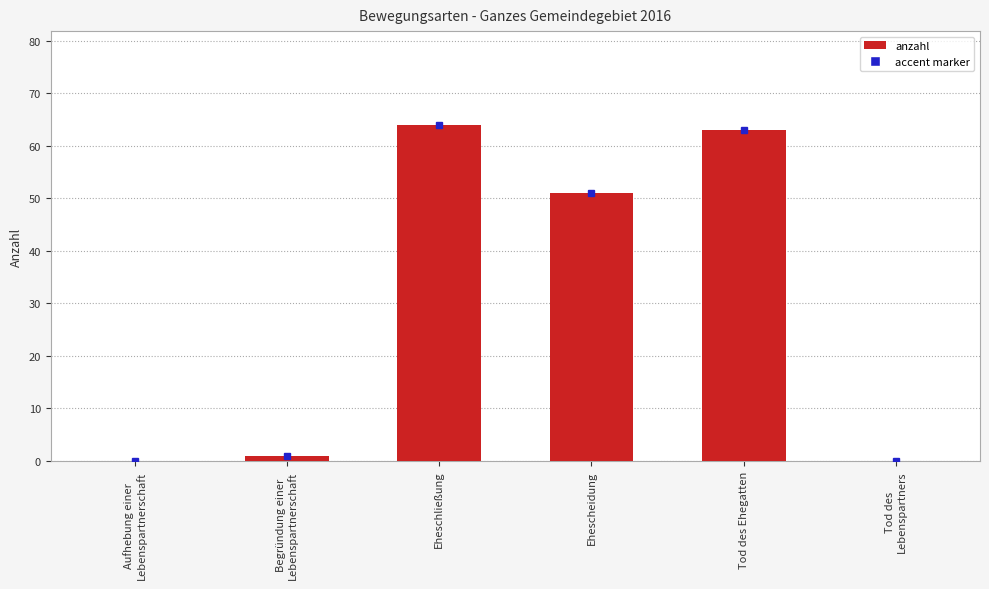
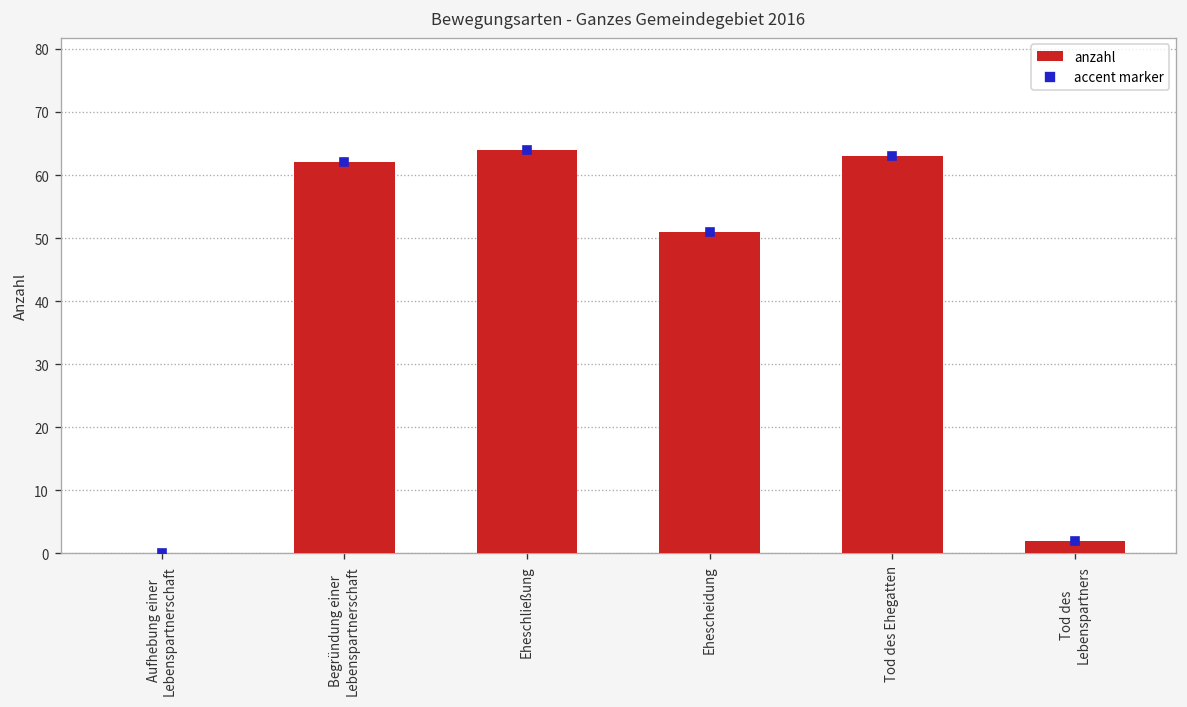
  {
    "anzahl": {
      "Aufhebung einer Lebenspartnerschaft": 0,
-     "Begründung einer Lebenspartnerschaft": 1,
+     "Begründung einer Lebenspartnerschaft": 62,
      "Eheschließung": 64,
      "Ehescheidung": 51,
      "Tod des Ehegatten": 63,
-     "Tod des Lebenspartners": 0
+     "Tod des Lebenspartners": 2
    }
  }
